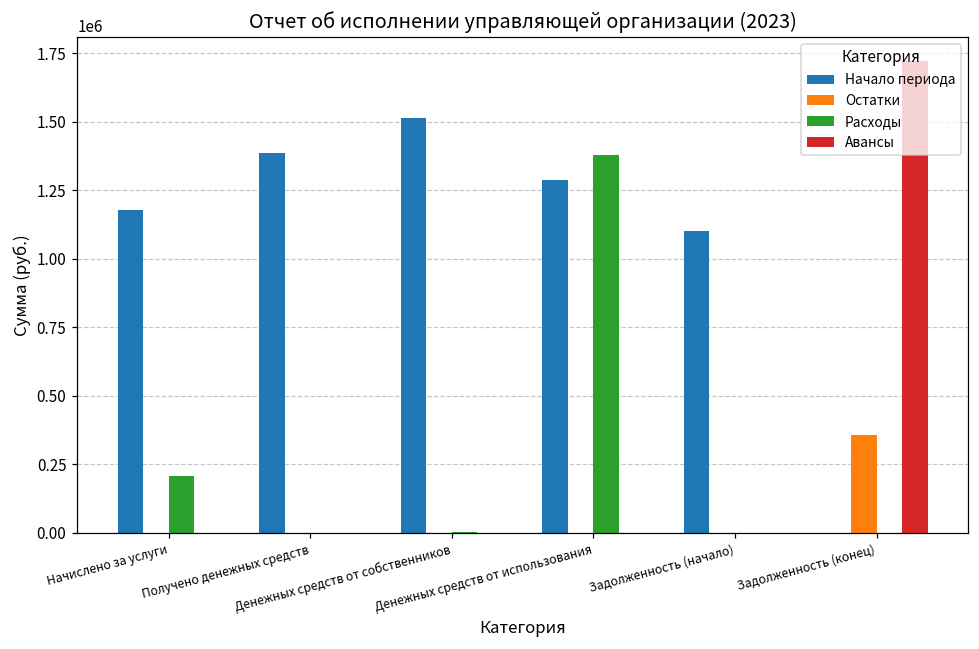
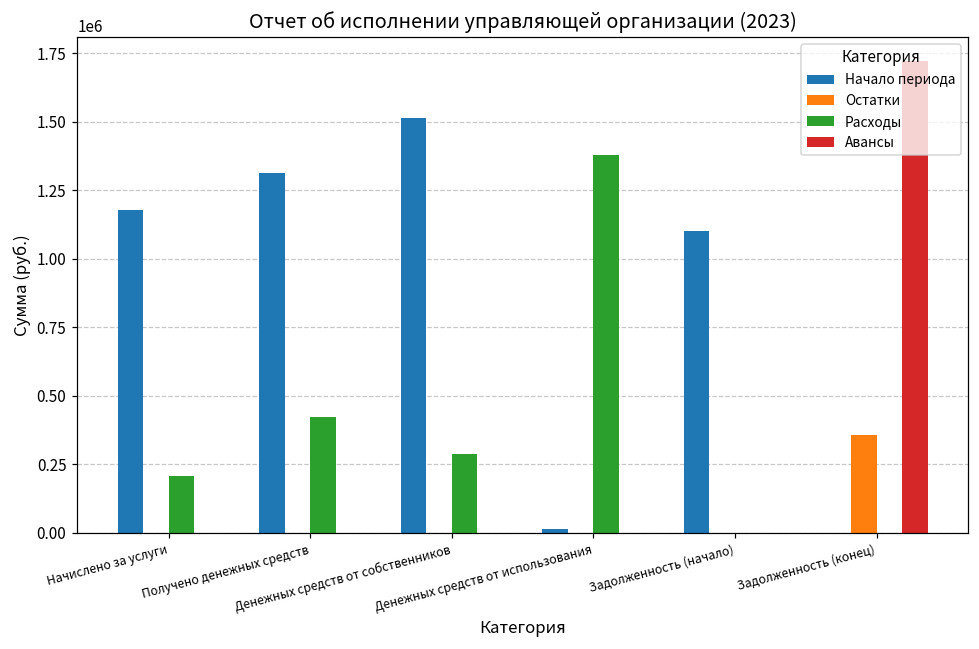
  {
    "Начало периода": {
      "Начислено за услуги": 1180000,
-     "Получено денежных средств": 1390000,
+     "Получено денежных средств": 1310000,
      "Денежных средств от собственников": 1520000,
-     "Денежных средств от использования": 1290000,
+     "Денежных средств от использования": 10000,
      "Задолженность (начало)": 1100000,
      "Задолженность (конец)": 0
    },
    "Остатки": {
      "Начислено за услуги": 0,
      "Получено денежных средств": 0,
      "Денежных средств от собственников": 0,
      "Денежных средств от использования": 0,
      "Задолженность (начало)": 0,
      "Задолженность (конец)": 360000
    },
    "Расходы": {
      "Начислено за услуги": 210000,
-     "Получено денежных средств": 0,
-     "Денежных средств от собственников": 0,
+     "Получено денежных средств": 420000,
+     "Денежных средств от собственников": 290000,
      "Денежных средств от использования": 1380000,
      "Задолженность (начало)": 0,
      "Задолженность (конец)": 0
    },
    "Авансы": {
      "Начислено за услуги": 0,
      "Получено денежных средств": 0,
      "Денежных средств от собственников": 0,
      "Денежных средств от использования": 0,
      "Задолженность (начало)": 0
    }
  }
